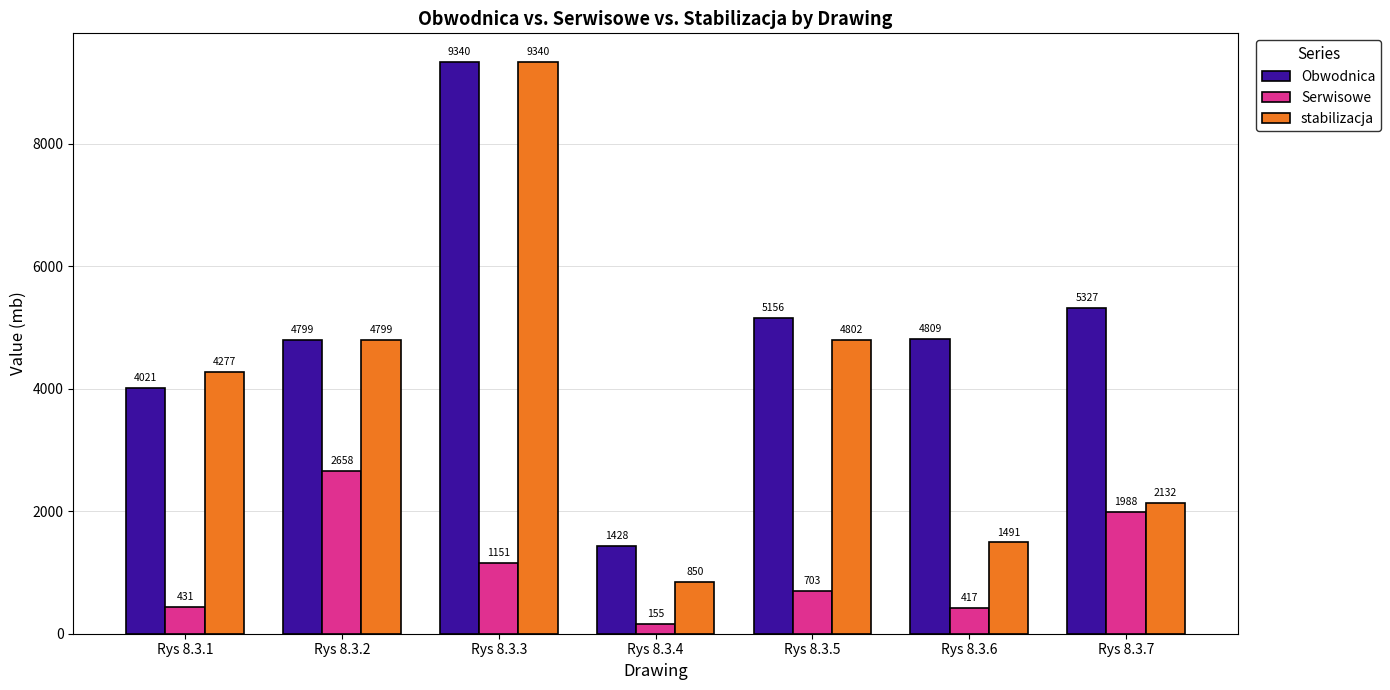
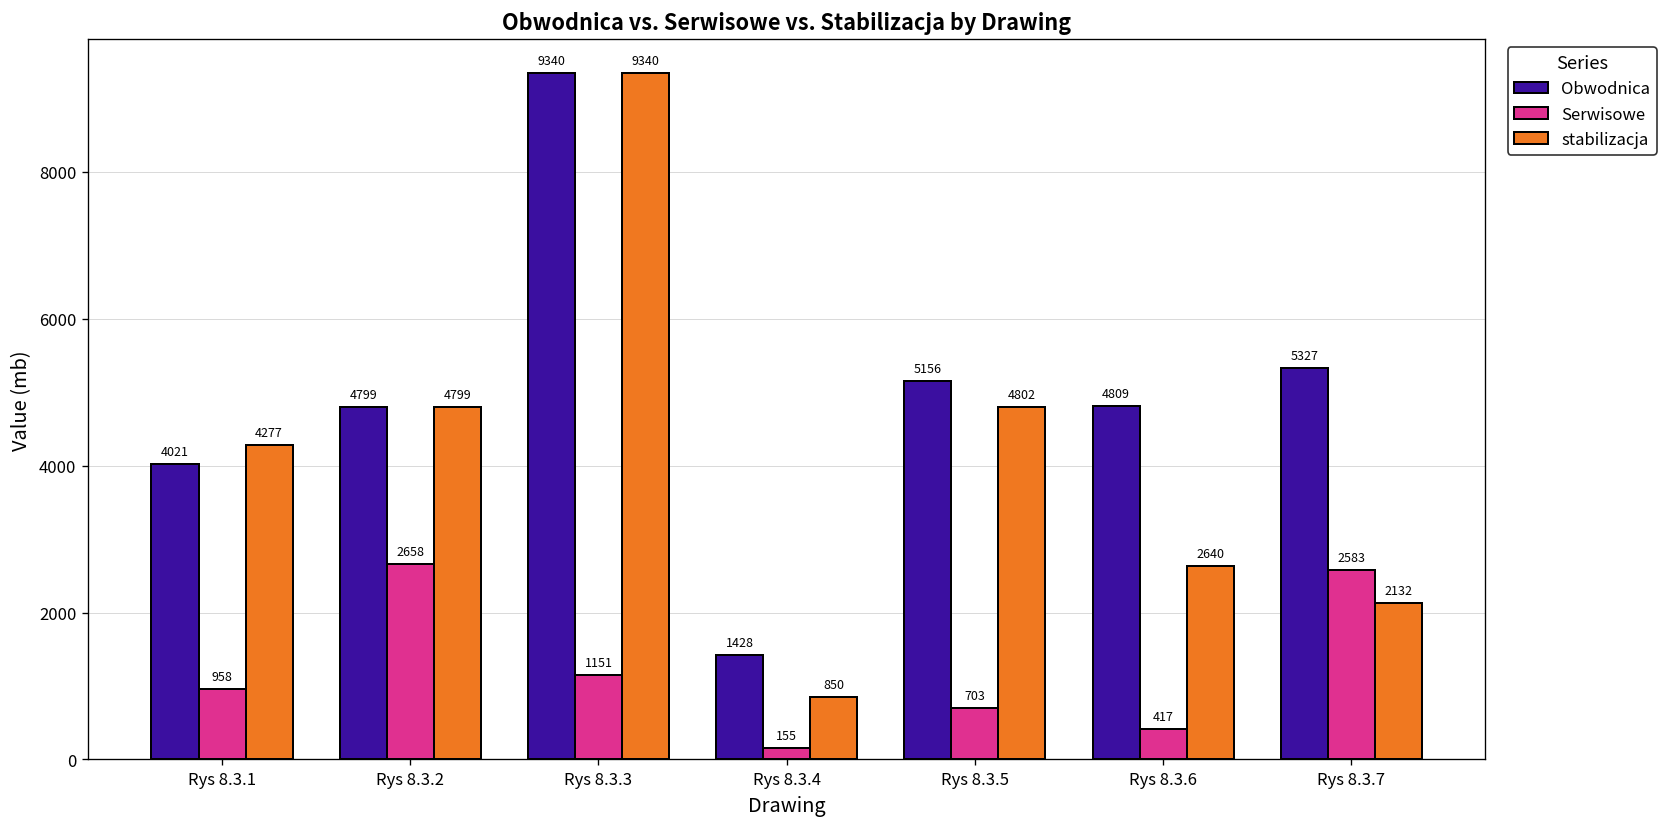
  {
    "Obwodnica": {
      "Rys 8.3.1": 4021,
      "Rys 8.3.2": 4799,
      "Rys 8.3.3": 9340,
      "Rys 8.3.4": 1428,
      "Rys 8.3.5": 5156,
      "Rys 8.3.6": 4809,
      "Rys 8.3.7": 5327
    },
    "Serwisowe": {
-     "Rys 8.3.1": 431,
+     "Rys 8.3.1": 958,
      "Rys 8.3.2": 2658,
      "Rys 8.3.3": 1151,
      "Rys 8.3.4": 155,
      "Rys 8.3.5": 703,
      "Rys 8.3.6": 417,
-     "Rys 8.3.7": 1988
+     "Rys 8.3.7": 2583
    },
    "stabilizacja": {
      "Rys 8.3.1": 4277,
      "Rys 8.3.2": 4799,
      "Rys 8.3.3": 9340,
      "Rys 8.3.4": 850,
      "Rys 8.3.5": 4802,
-     "Rys 8.3.6": 1491,
+     "Rys 8.3.6": 2640,
      "Rys 8.3.7": 2132
    }
  }
